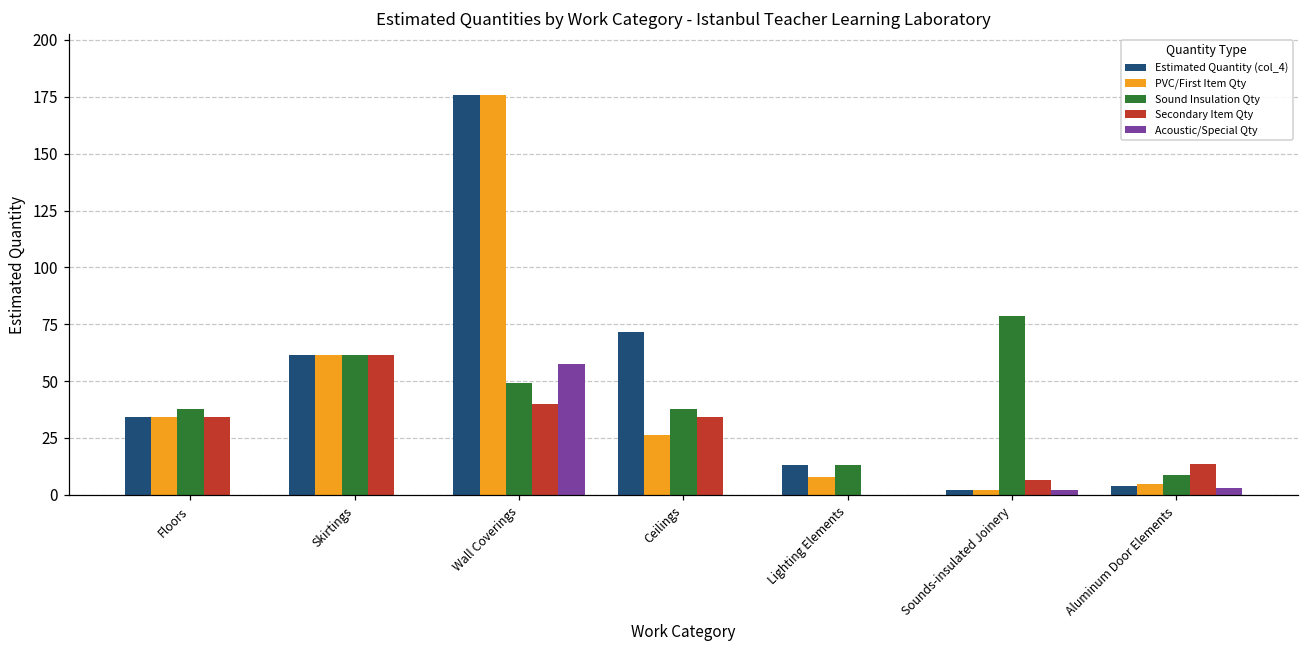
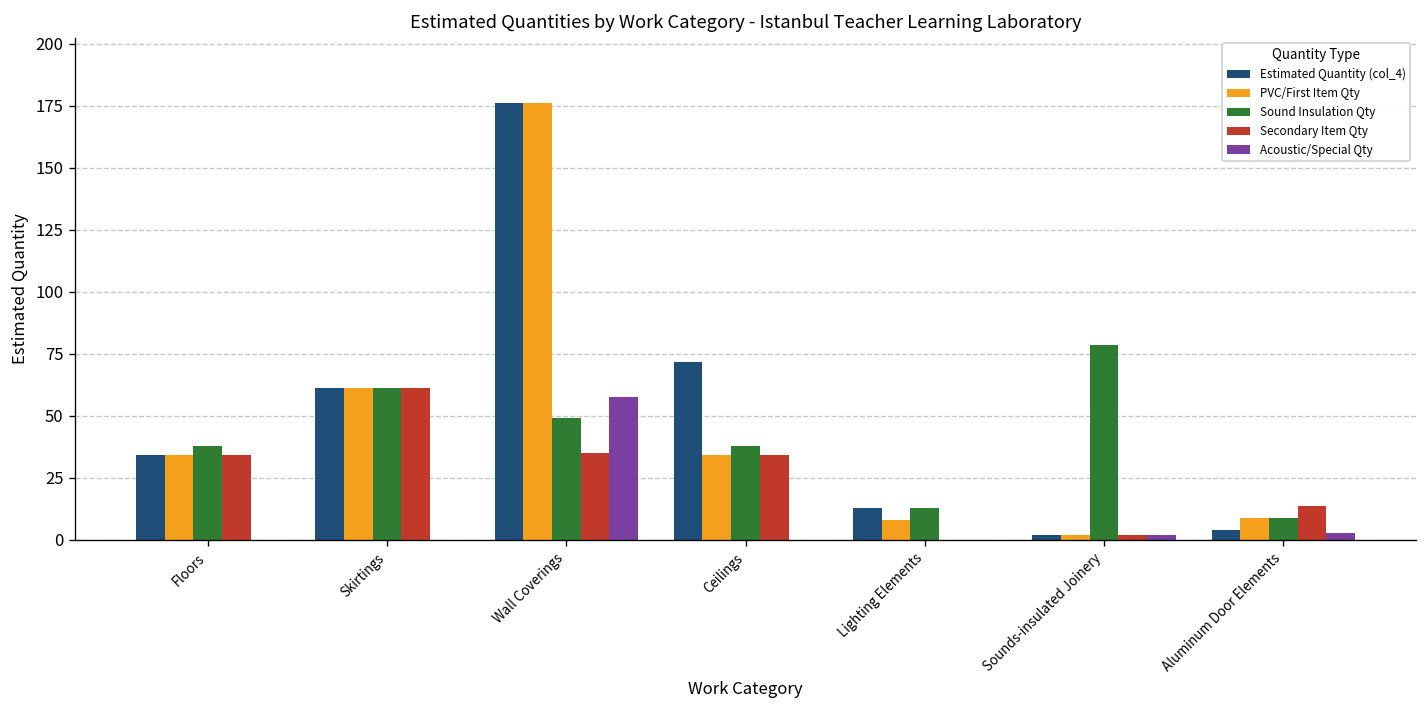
  {
    "Estimated Quantity (col_4)": {
      "Floors": 34,
      "Skirtings": 61,
      "Wall Coverings": 176,
      "Ceilings": 72,
      "Lighting Elements": 13,
      "Sounds-insulated Joinery": 2,
      "Aluminum Door Elements": 4
    },
    "PVC/First Item Qty": {
      "Floors": 34,
      "Skirtings": 61,
      "Wall Coverings": 176,
-     "Ceilings": 26,
+     "Ceilings": 34,
      "Lighting Elements": 8,
      "Sounds-insulated Joinery": 2,
-     "Aluminum Door Elements": 5
+     "Aluminum Door Elements": 9
    },
    "Sound Insulation Qty": {
      "Floors": 38,
      "Skirtings": 61,
      "Wall Coverings": 49,
      "Ceilings": 38,
      "Lighting Elements": 13,
      "Sounds-insulated Joinery": 79,
      "Aluminum Door Elements": 9
    },
    "Secondary Item Qty": {
      "Floors": 34,
      "Skirtings": 61,
-     "Wall Coverings": 40,
+     "Wall Coverings": 35,
      "Ceilings": 34,
      "Lighting Elements": 0,
-     "Sounds-insulated Joinery": 7,
+     "Sounds-insulated Joinery": 2,
      "Aluminum Door Elements": 14
    },
    "Acoustic/Special Qty": {
      "Floors": 0,
      "Skirtings": 0,
      "Wall Coverings": 58,
      "Ceilings": 0,
      "Lighting Elements": 0,
      "Sounds-insulated Joinery": 2,
      "Aluminum Door Elements": 3
    }
  }
